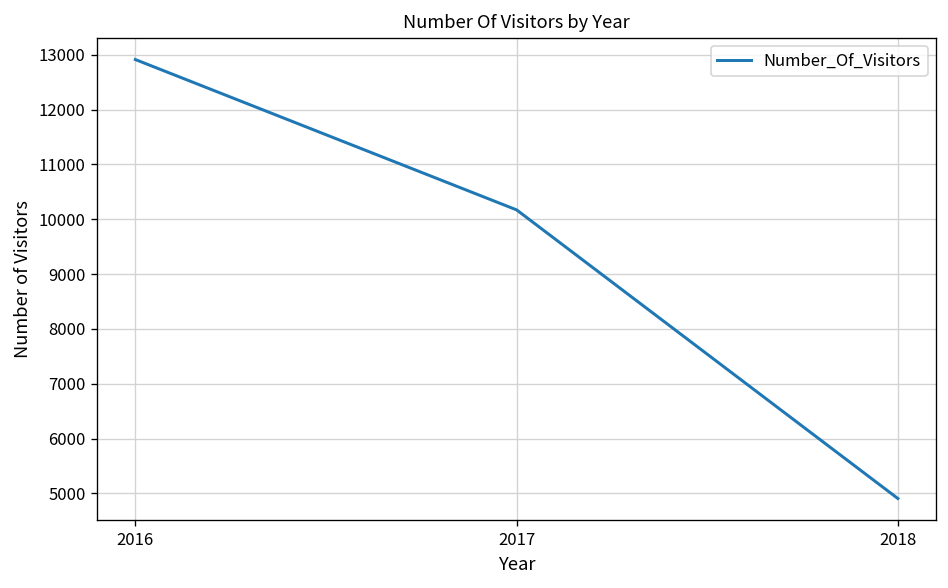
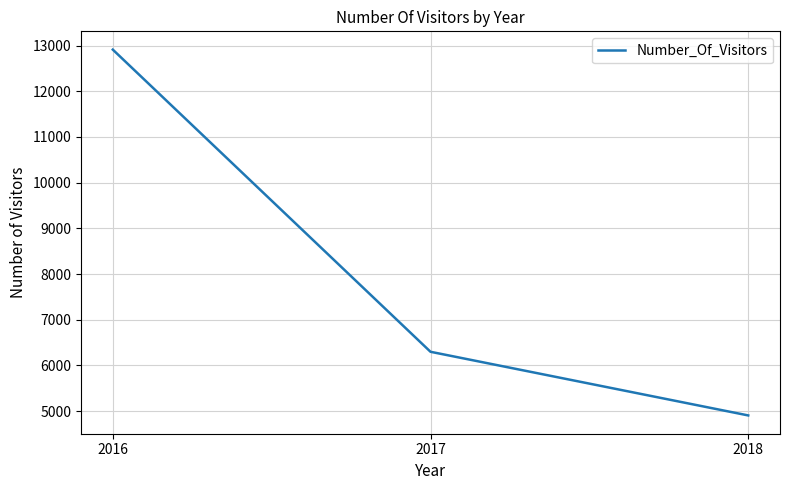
  {
    "2016": 12900,
-   "2017": 10200,
+   "2017": 6300,
    "2018": 4900
  }
